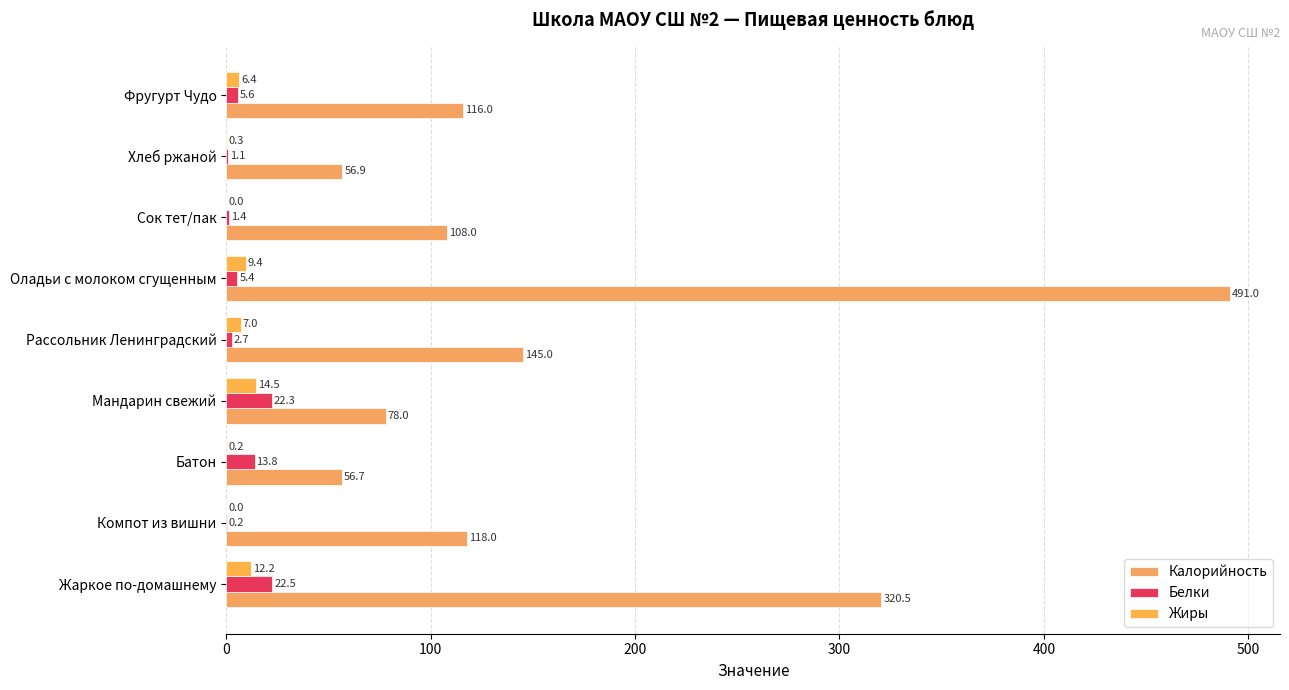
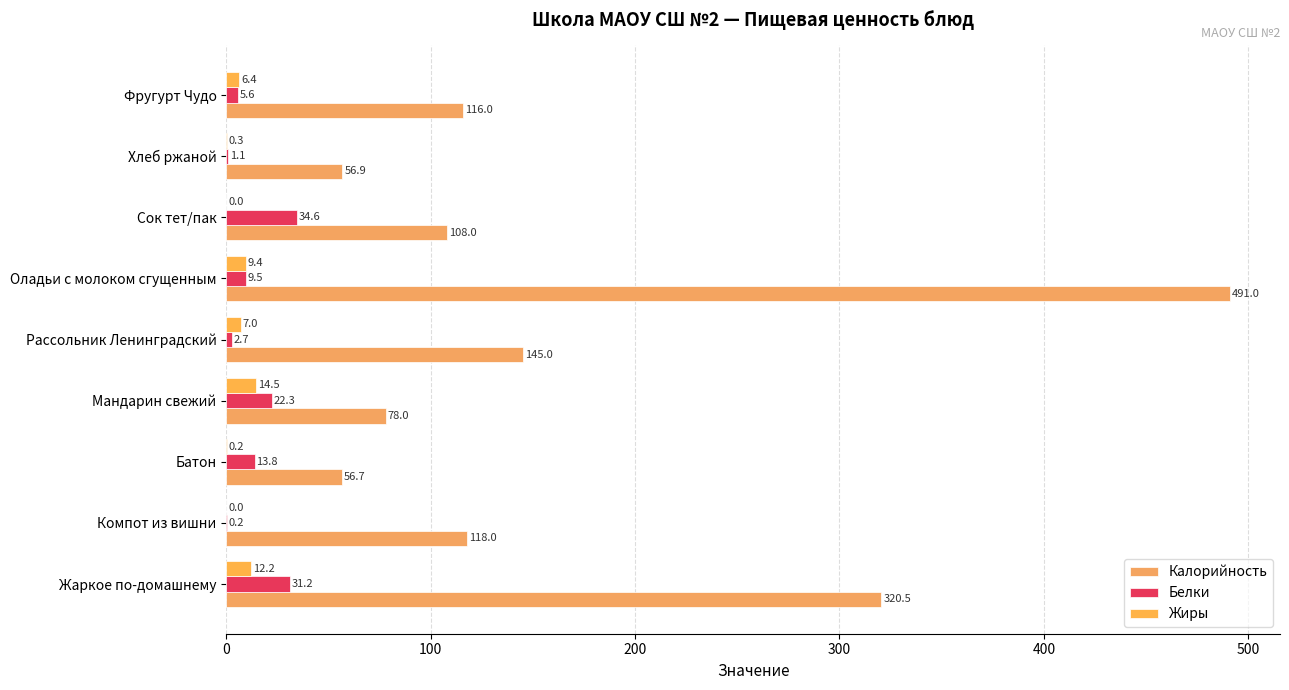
  {
    "Белки": {
      "Фругурт Чудо": 5.6,
      "Хлеб ржаной": 1.1,
-     "Сок тет/пак": 1.4,
-     "Оладьи с молоком сгущенным": 5.4,
+     "Сок тет/пак": 34.6,
+     "Оладьи с молоком сгущенным": 9.5,
      "Рассольник Ленинградский": 2.7,
      "Мандарин свежий": 22.3,
      "Батон": 13.8,
      "Компот из вишни": 0.2,
-     "Жаркое по-домашнему": 22.5
+     "Жаркое по-домашнему": 31.2
    }
  }
